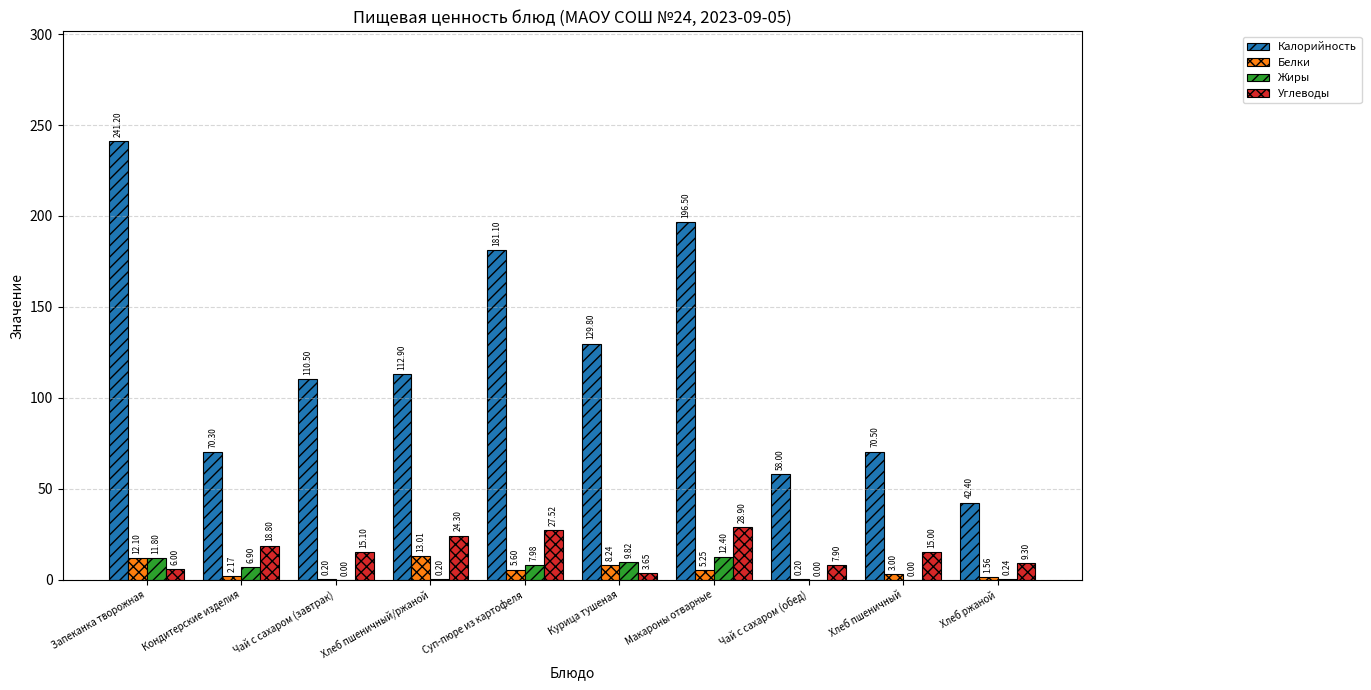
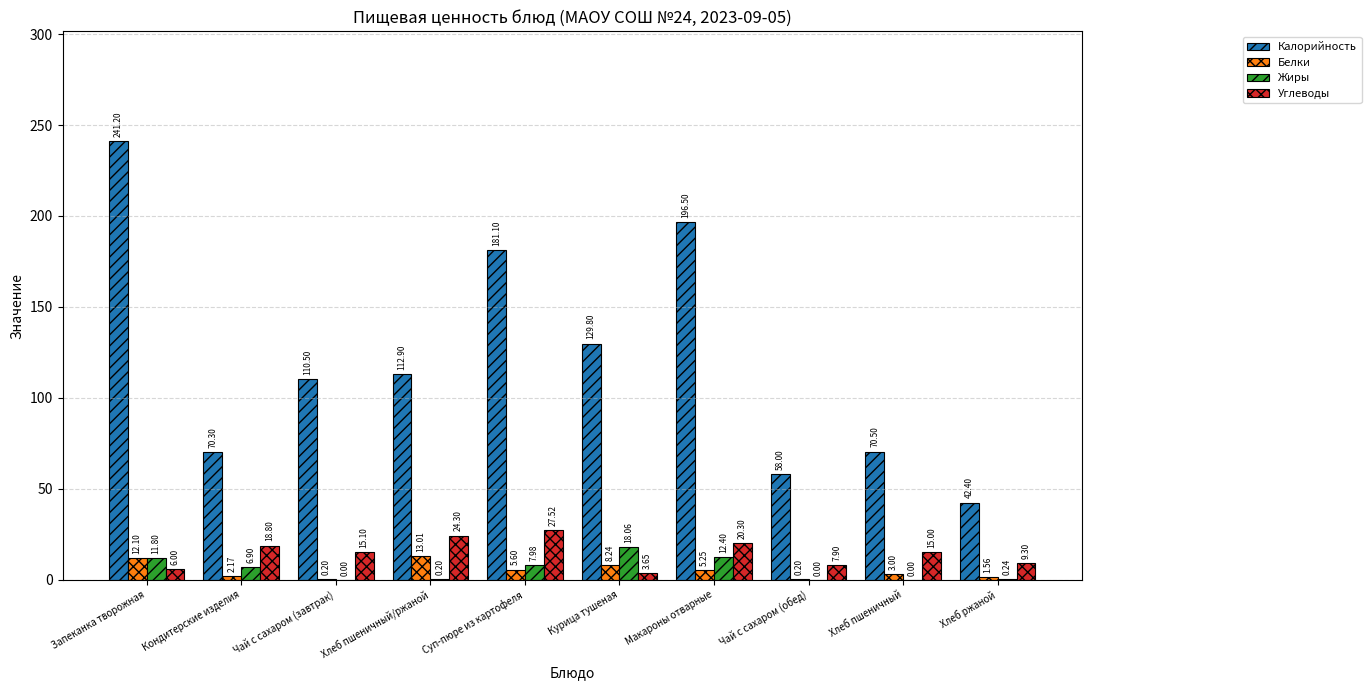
  {
    "Калорийность": {
      "Запеканка творожная": 241.20,
      "Кондитерские изделия": 70.30,
      "Чай с сахаром (завтрак)": 110.50,
      "Хлеб пшеничный/ржаной": 112.90,
      "Суп-пюре из картофеля": 181.10,
      "Курица тушеная": 129.80,
      "Макароны отварные": 196.50,
      "Чай с сахаром (обед)": 58.00,
      "Хлеб пшеничный": 70.50,
      "Хлеб ржаной": 42.40
    },
    "Белки": {
      "Запеканка творожная": 12.10,
      "Кондитерские изделия": 2.17,
      "Чай с сахаром (завтрак)": 0.20,
      "Хлеб пшеничный/ржаной": 13.01,
      "Суп-пюре из картофеля": 5.60,
      "Курица тушеная": 8.24,
      "Макароны отварные": 5.25,
      "Чай с сахаром (обед)": 0.20,
      "Хлеб пшеничный": 3.00,
      "Хлеб ржаной": 1.56
    },
    "Жиры": {
      "Запеканка творожная": 11.80,
      "Кондитерские изделия": 6.90,
      "Чай с сахаром (завтрак)": 0.00,
      "Хлеб пшеничный/ржаной": 0.20,
      "Суп-пюре из картофеля": 7.98,
-     "Курица тушеная": 9.82,
+     "Курица тушеная": 18.06,
      "Макароны отварные": 12.40,
      "Чай с сахаром (обед)": 0.00,
      "Хлеб пшеничный": 0.00,
      "Хлеб ржаной": 0.24
    },
    "Углеводы": {
      "Запеканка творожная": 6.00,
      "Кондитерские изделия": 18.80,
      "Чай с сахаром (завтрак)": 15.10,
      "Хлеб пшеничный/ржаной": 24.30,
      "Суп-пюре из картофеля": 27.52,
      "Курица тушеная": 3.65,
-     "Макароны отварные": 28.90,
+     "Макароны отварные": 20.30,
      "Чай с сахаром (обед)": 7.90,
      "Хлеб пшеничный": 15.00,
      "Хлеб ржаной": 9.30
    }
  }
